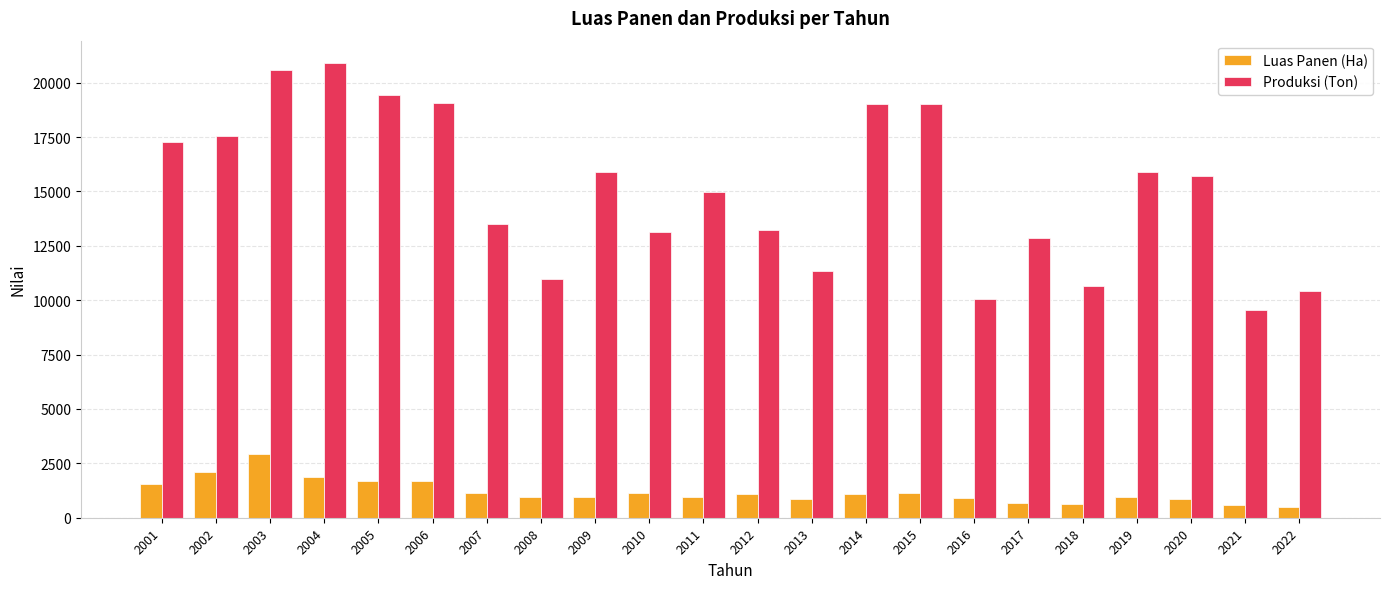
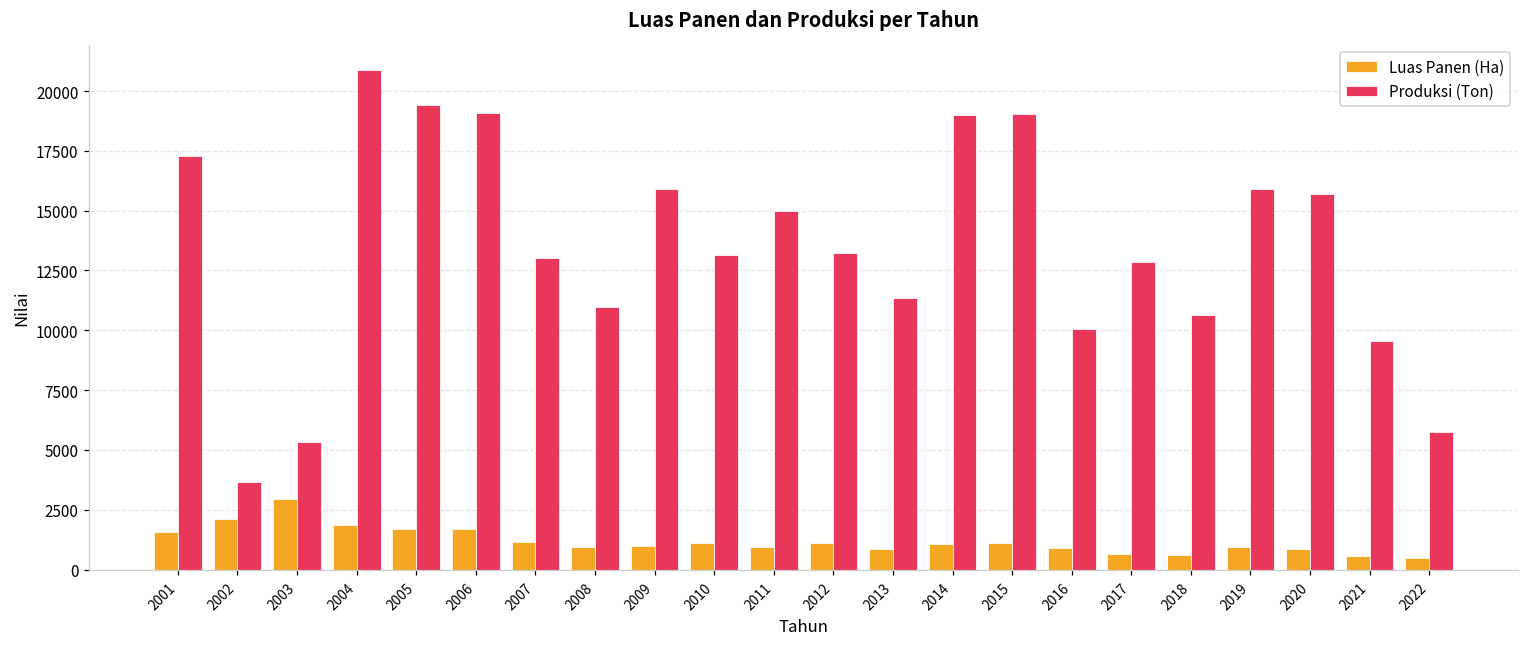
  {
    "Luas Panen (Ha)": {
      "2001": 1600,
      "2002": 2100,
      "2003": 2900,
      "2004": 1900,
      "2005": 1700,
      "2006": 1700,
      "2007": 1100,
      "2008": 1000,
      "2009": 1000,
      "2010": 1100,
      "2011": 1000,
      "2012": 1100,
      "2013": 900,
      "2014": 1100,
      "2015": 1100,
      "2016": 900,
      "2017": 700,
      "2018": 600,
      "2019": 900,
      "2020": 900,
      "2021": 600,
      "2022": 500
    },
    "Produksi (Ton)": {
      "2001": 17300,
-     "2002": 17600,
-     "2003": 20600,
+     "2002": 3700,
+     "2003": 5300,
      "2004": 20900,
      "2005": 19400,
      "2006": 19100,
-     "2007": 13500,
+     "2007": 13000,
      "2008": 11000,
      "2009": 15900,
      "2010": 13100,
      "2011": 15000,
      "2012": 13200,
      "2013": 11300,
      "2014": 19000,
      "2015": 19000,
      "2016": 10000,
      "2017": 12900,
      "2018": 10600,
      "2019": 15900,
      "2020": 15700,
      "2021": 9500,
-     "2022": 10400
+     "2022": 5700
    }
  }
